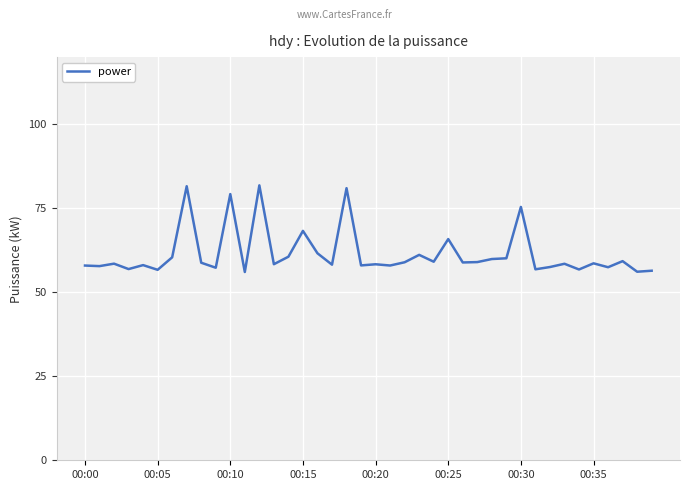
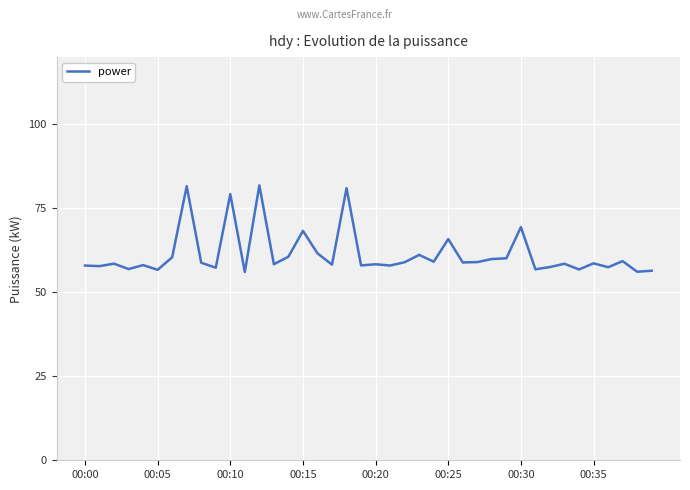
  {
    "00:00": 58,
    "00:05": 57,
    "00:10": 79,
    "00:15": 68,
    "00:20": 58,
    "00:25": 66,
-   "00:30": 75,
+   "00:30": 69,
    "00:35": 59
  }
